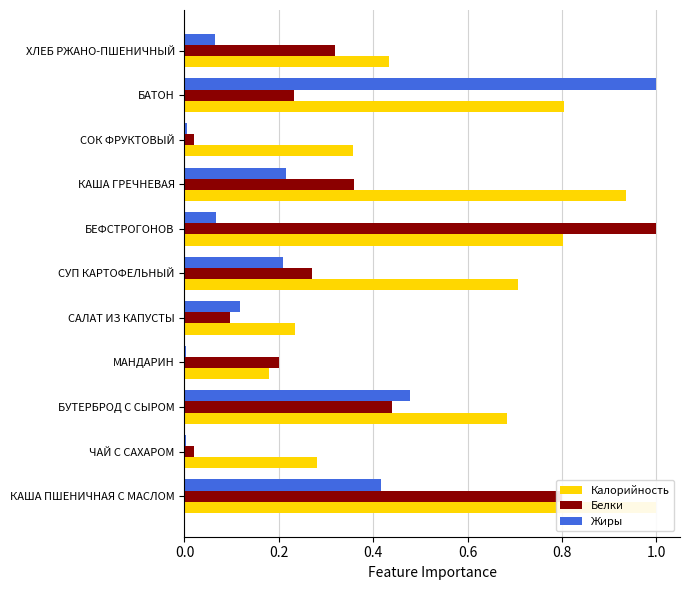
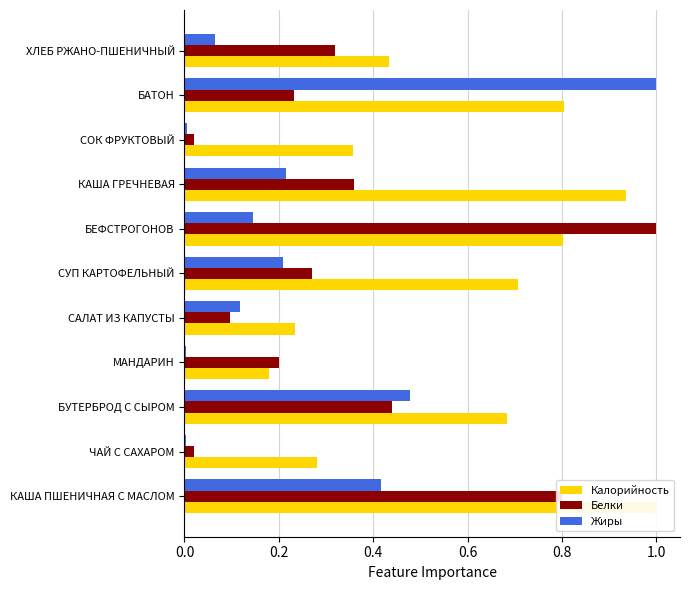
  {
    "Калорийность": {
      "ХЛЕБ РЖАНО-ПШЕНИЧНЫЙ": 0.43,
      "БАТОН": 0.80,
      "СОК ФРУКТОВЫЙ": 0.36,
      "КАША ГРЕЧНЕВАЯ": 0.94,
      "БЕФСТРОГОНОВ": 0.80,
      "СУП КАРТОФЕЛЬНЫЙ": 0.71,
      "САЛАТ ИЗ КАПУСТЫ": 0.23,
      "МАНДАРИН": 0.18,
      "БУТЕРБРОД С СЫРОМ": 0.68,
      "ЧАЙ С САХАРОМ": 0.28
    },
    "Белки": {
      "ХЛЕБ РЖАНО-ПШЕНИЧНЫЙ": 0.32,
      "БАТОН": 0.23,
      "СОК ФРУКТОВЫЙ": 0.02,
      "КАША ГРЕЧНЕВАЯ": 0.36,
      "БЕФСТРОГОНОВ": 1.00,
      "СУП КАРТОФЕЛЬНЫЙ": 0.27,
      "САЛАТ ИЗ КАПУСТЫ": 0.10,
      "МАНДАРИН": 0.20,
      "БУТЕРБРОД С СЫРОМ": 0.44,
      "ЧАЙ С САХАРОМ": 0.02
    },
    "Жиры": {
      "ХЛЕБ РЖАНО-ПШЕНИЧНЫЙ": 0.07,
      "БАТОН": 1.00,
      "СОК ФРУКТОВЫЙ": 0.01,
      "КАША ГРЕЧНЕВАЯ": 0.22,
-     "БЕФСТРОГОНОВ": 0.07,
+     "БЕФСТРОГОНОВ": 0.15,
      "СУП КАРТОФЕЛЬНЫЙ": 0.21,
      "САЛАТ ИЗ КАПУСТЫ": 0.12,
      "БУТЕРБРОД С СЫРОМ": 0.48,
      "КАША ПШЕНИЧНАЯ С МАСЛОМ": 0.42
    }
  }
